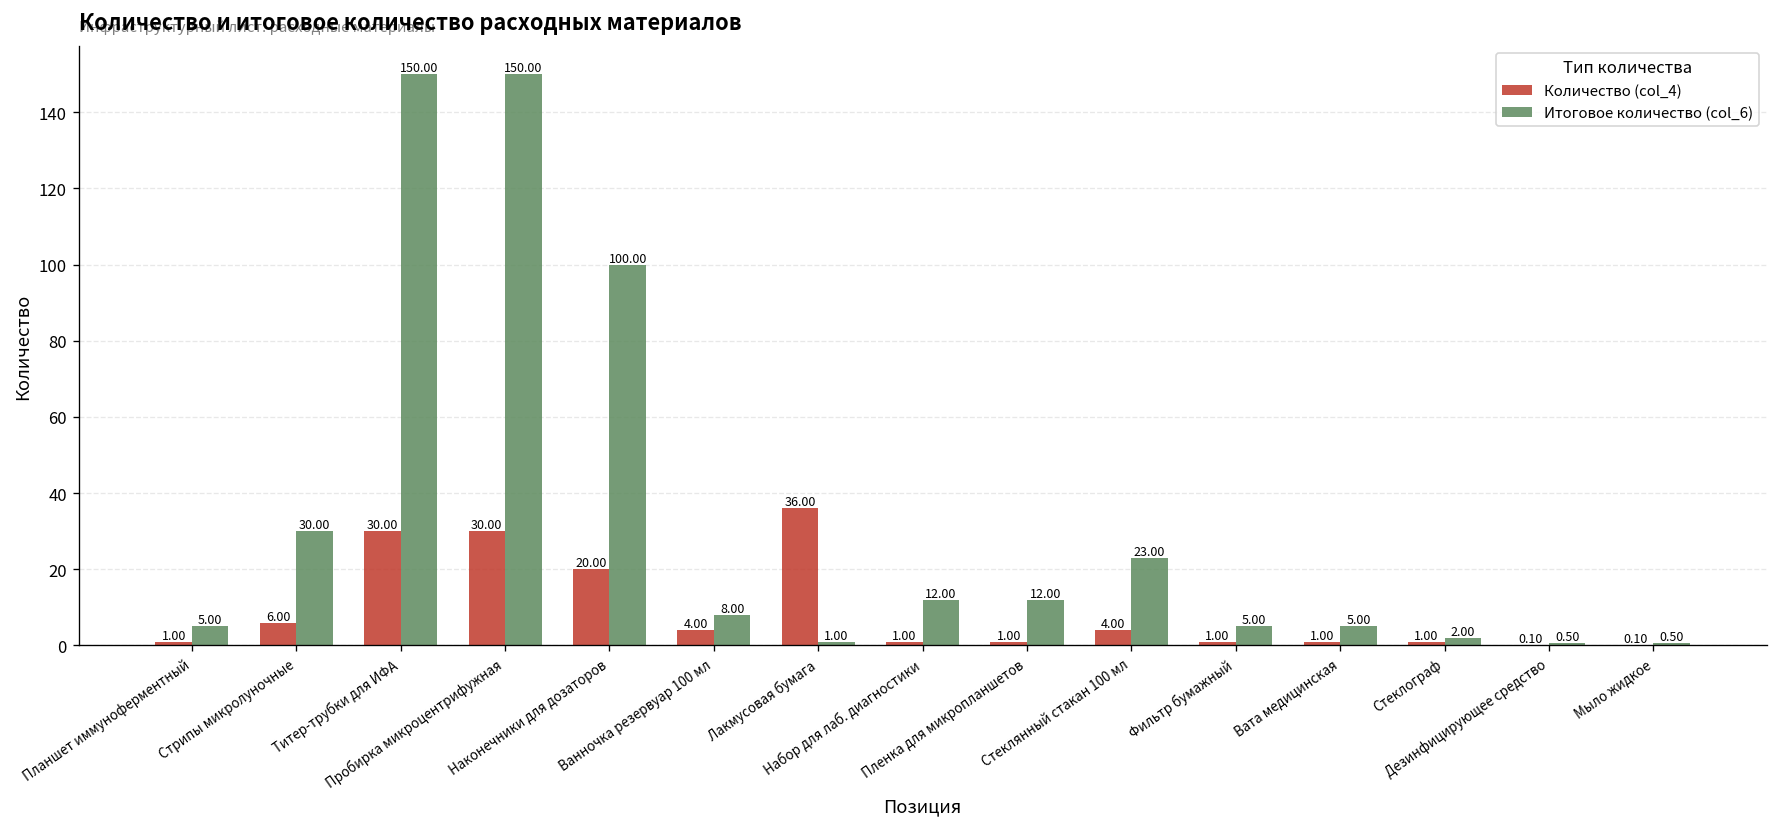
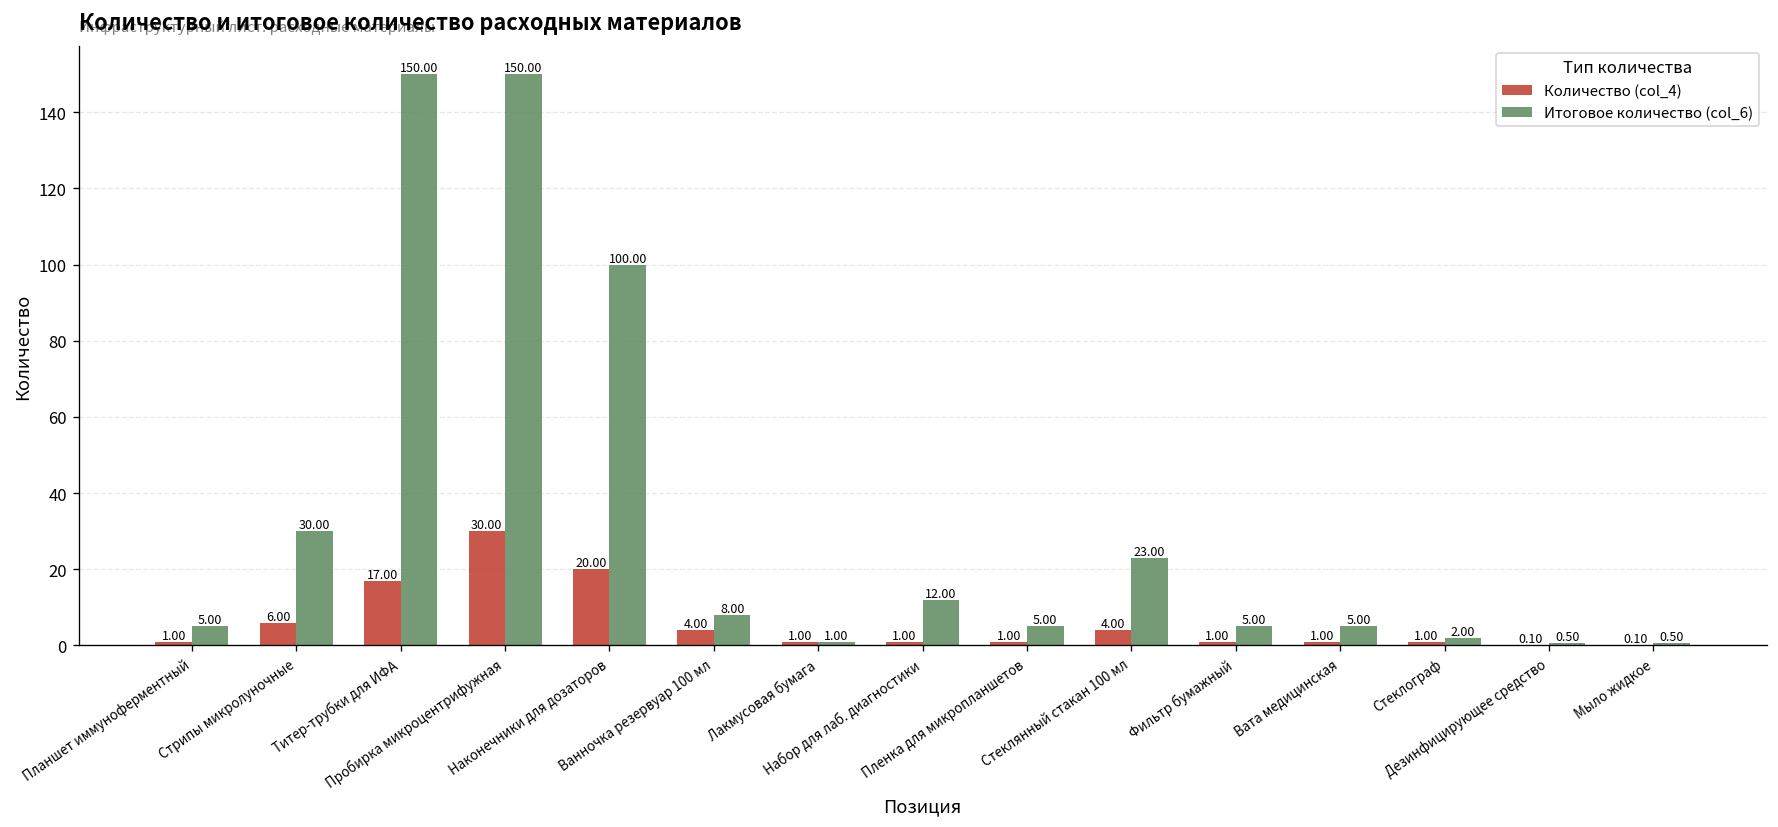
  {
    "Количество (col_4)": {
      "Планшет иммуноферментный": 1.00,
      "Стрипы микролуночные": 6.00,
-     "Титер-трубки для ИФА": 30.00,
+     "Титер-трубки для ИФА": 17.00,
      "Пробирка микроцентрифужная": 30.00,
      "Наконечники для дозаторов": 20.00,
      "Ванночка резервуар 100 мл": 4.00,
-     "Лакмусовая бумага": 36.00,
+     "Лакмусовая бумага": 1.00,
      "Набор для лаб. диагностики": 1.00,
      "Пленка для микропланшетов": 1.00,
      "Стеклянный стакан 100 мл": 4.00,
      "Фильтр бумажный": 1.00,
      "Вата медицинская": 1.00,
      "Стеклограф": 1.00,
      "Дезинфицирующее средство": 0.10,
      "Мыло жидкое": 0.10
    },
    "Итоговое количество (col_6)": {
      "Планшет иммуноферментный": 5.00,
      "Стрипы микролуночные": 30.00,
      "Титер-трубки для ИФА": 150.00,
      "Пробирка микроцентрифужная": 150.00,
      "Наконечники для дозаторов": 100.00,
      "Ванночка резервуар 100 мл": 8.00,
      "Лакмусовая бумага": 1.00,
      "Набор для лаб. диагностики": 12.00,
-     "Пленка для микропланшетов": 12.00,
+     "Пленка для микропланшетов": 5.00,
      "Стеклянный стакан 100 мл": 23.00,
      "Фильтр бумажный": 5.00,
      "Вата медицинская": 5.00,
      "Стеклограф": 2.00,
      "Дезинфицирующее средство": 0.50,
      "Мыло жидкое": 0.50
    }
  }
